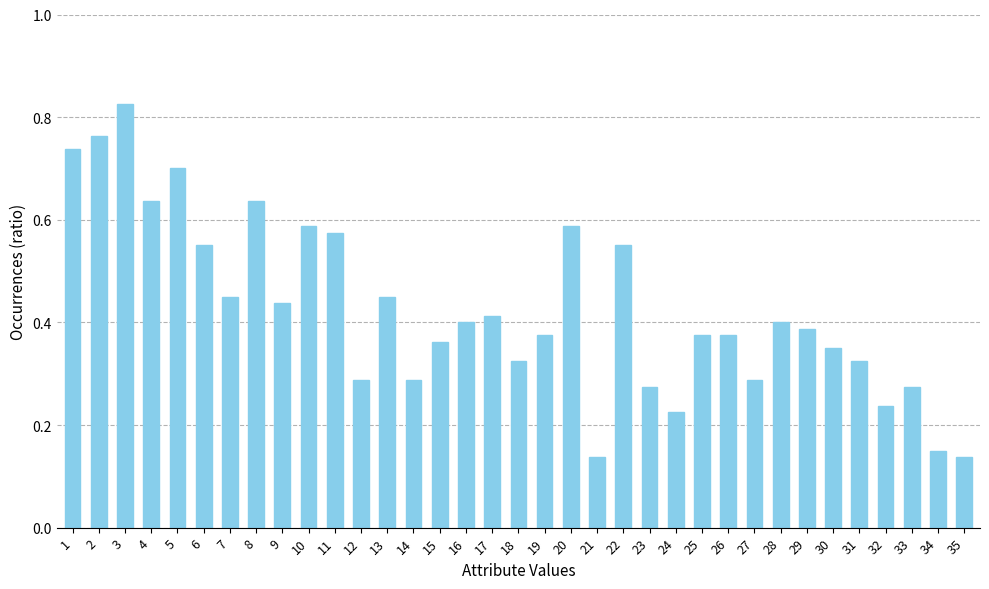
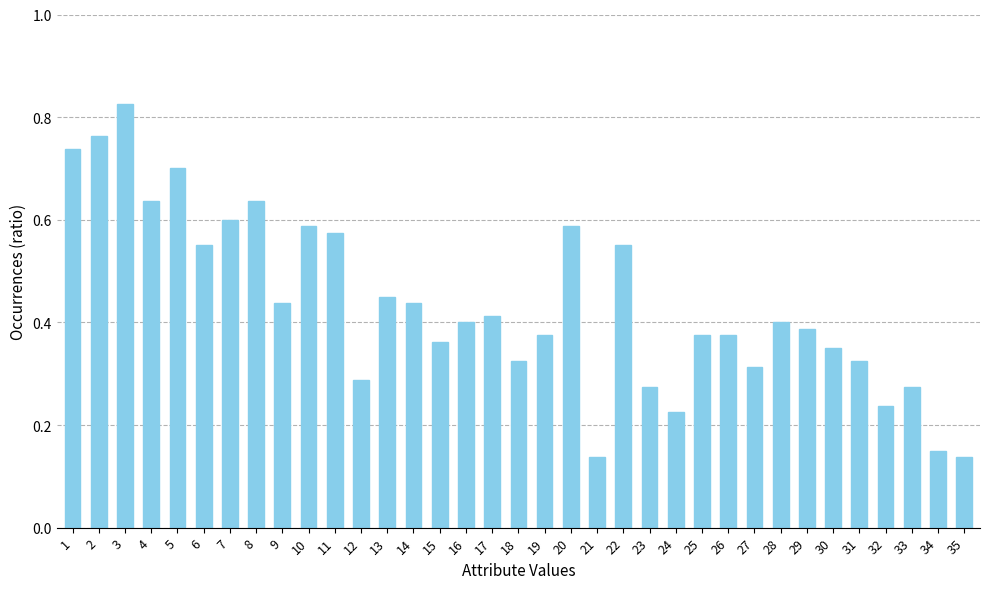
  {
    "1": 0.74,
    "2": 0.76,
    "3": 0.83,
    "4": 0.64,
    "5": 0.70,
    "6": 0.55,
-   "7": 0.45,
+   "7": 0.60,
    "8": 0.64,
    "9": 0.44,
    "10": 0.59,
    "11": 0.58,
    "12": 0.29,
    "13": 0.45,
-   "14": 0.29,
+   "14": 0.44,
    "15": 0.36,
    "16": 0.40,
    "17": 0.41,
    "18": 0.33,
    "19": 0.38,
    "20": 0.59,
    "21": 0.14,
    "22": 0.55,
    "23": 0.28,
    "24": 0.23,
    "25": 0.38,
    "26": 0.38,
-   "27": 0.29,
+   "27": 0.31,
    "28": 0.40,
    "29": 0.39,
    "30": 0.35,
    "31": 0.33,
    "32": 0.24,
    "33": 0.28,
    "34": 0.15,
    "35": 0.14
  }
